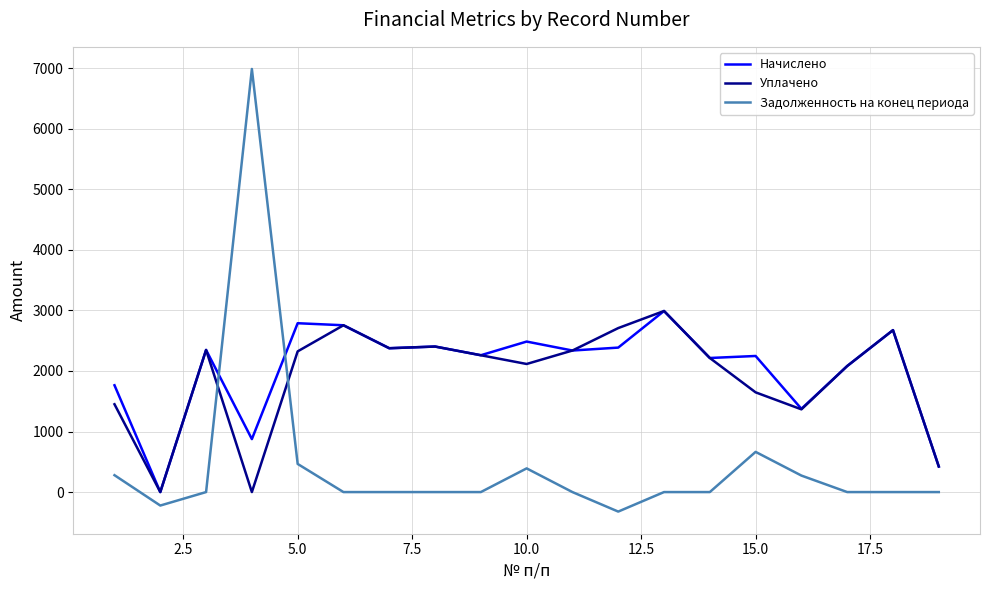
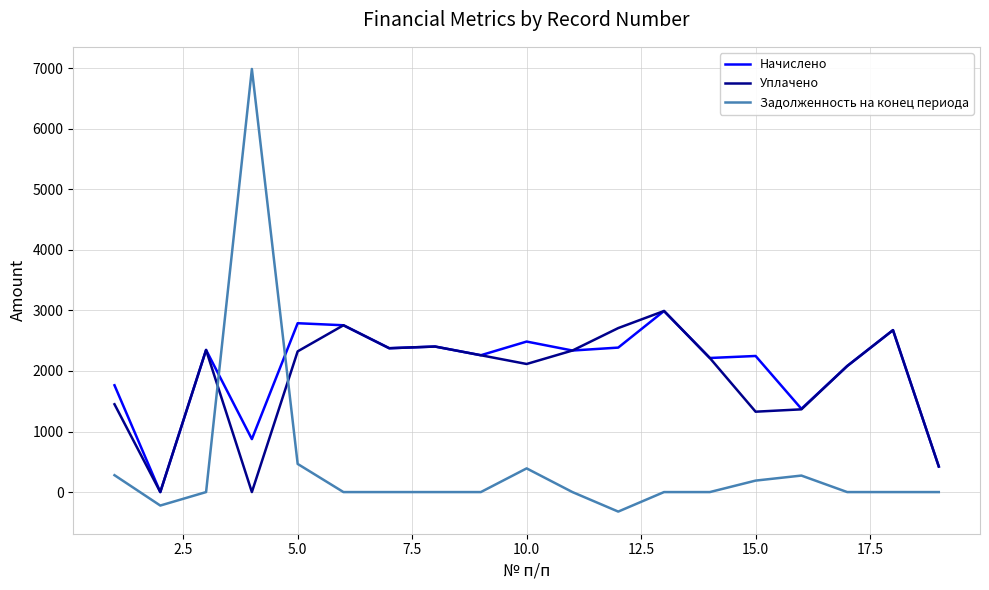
  {
    "Начислено": {
      "5.0": 2800,
      "10.0": 2500,
      "15.0": 2200
    },
    "Уплачено": {
      "5.0": 2300,
      "10.0": 2100,
-     "15.0": 1600
+     "15.0": 1300
    },
    "Задолженность на конец периода": {
      "5.0": 500,
      "10.0": 400,
-     "15.0": 700
+     "15.0": 200
    }
  }
